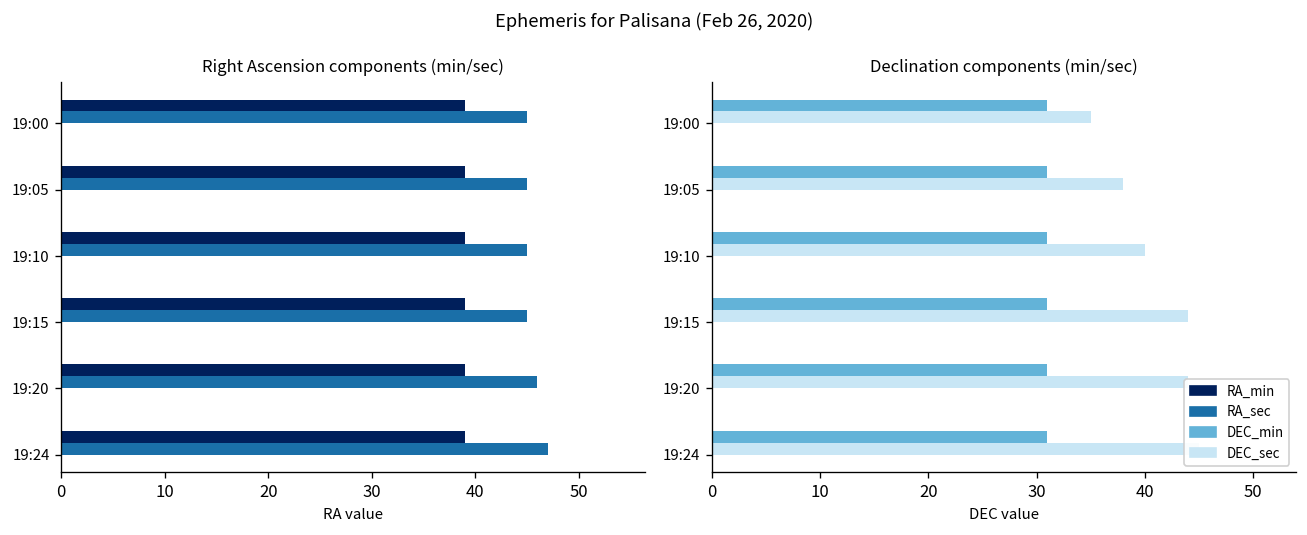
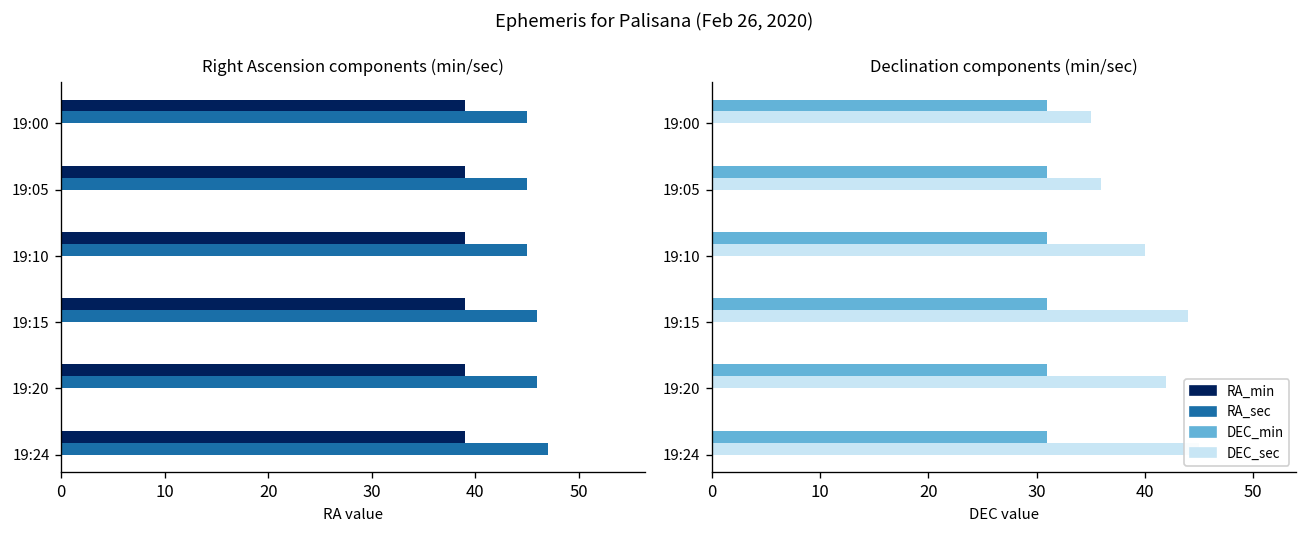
  {
    "Right Ascension components (min/sec)": {
      "RA_min": {
        "19:00": 39,
        "19:05": 39,
        "19:10": 39,
        "19:15": 39,
        "19:20": 39,
        "19:24": 39
      },
      "RA_sec": {
        "19:00": 45,
        "19:05": 45,
        "19:10": 45,
-       "19:15": 45,
+       "19:15": 46,
        "19:20": 46,
        "19:24": 47
      }
    },
    "Declination components (min/sec)": {
      "DEC_min": {
        "19:00": 31,
        "19:05": 31,
        "19:10": 31,
        "19:15": 31,
        "19:20": 31,
        "19:24": 31
      },
      "DEC_sec": {
        "19:00": 35,
-       "19:05": 38,
+       "19:05": 36,
        "19:10": 40,
        "19:15": 44,
-       "19:20": 44
+       "19:20": 42
      }
    }
  }
